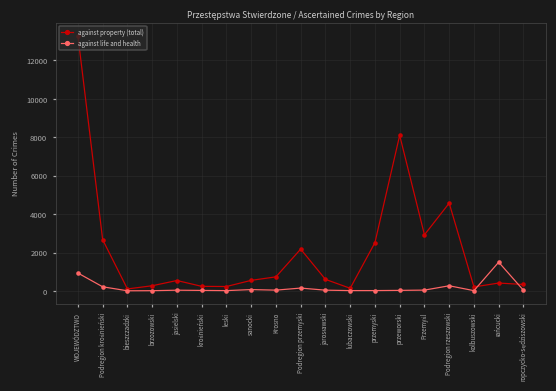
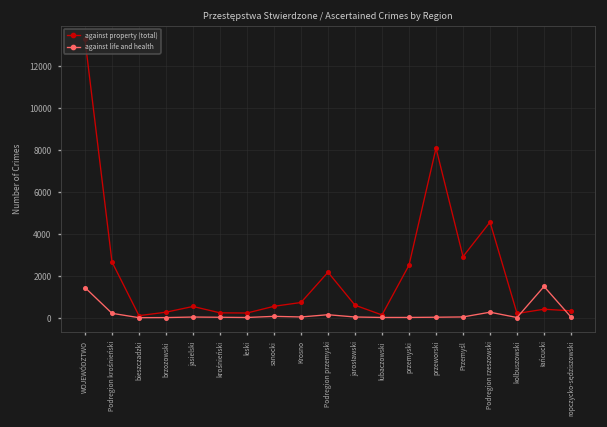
  {
    "against property (total)": {
      "Podregion krośnieński": 2700,
      "brzozowski": 300,
      "jasielski": 500,
      "krośnieński": 200,
      "leski": 200,
      "sanocki": 600,
      "Krosno": 700,
      "Podregion przemyski": 2200,
      "jarosławski": 600,
      "przemyski": 2500,
      "przeworski": 8100,
      "Przemyśl": 2900,
      "Podregion rzeszowski": 4600,
      "kolbuszowski": 200,
      "łańcucki": 400,
      "ropczycko-sędziszowski": 300
    },
    "against life and health": {
-     "WOJEWÓDZTWO": 900,
+     "WOJEWÓDZTWO": 1400,
      "Podregion krośnieński": 200,
      "brzozowski": 0,
      "jasielski": 0,
      "krośnieński": 0,
      "leski": 0,
      "sanocki": 100,
      "Krosno": 0,
      "Podregion przemyski": 100,
      "jarosławski": 0,
      "przemyski": 0,
      "przeworski": 0,
      "Przemyśl": 0,
      "Podregion rzeszowski": 300,
      "kolbuszowski": 0,
      "łańcucki": 1500,
      "ropczycko-sędziszowski": 0
    }
  }
